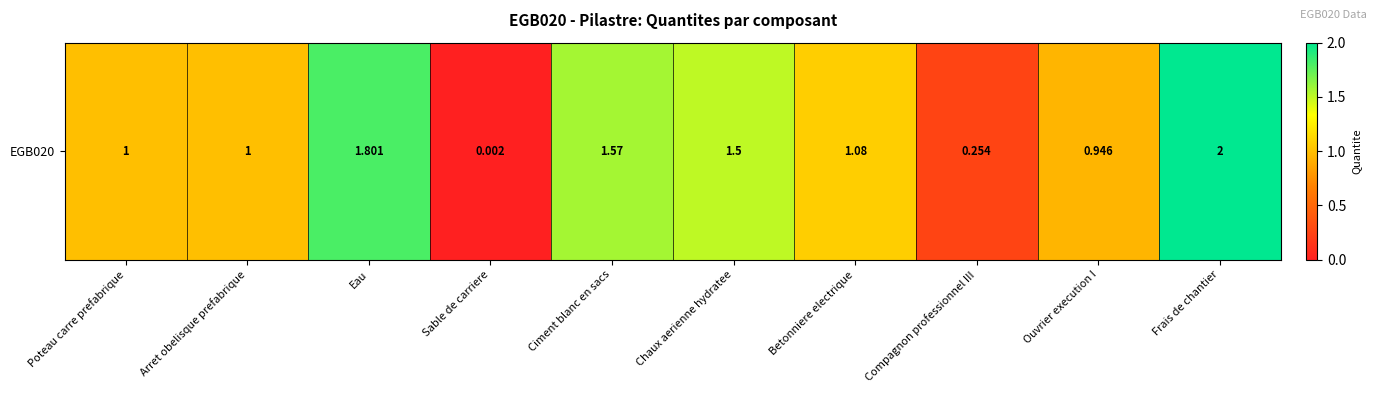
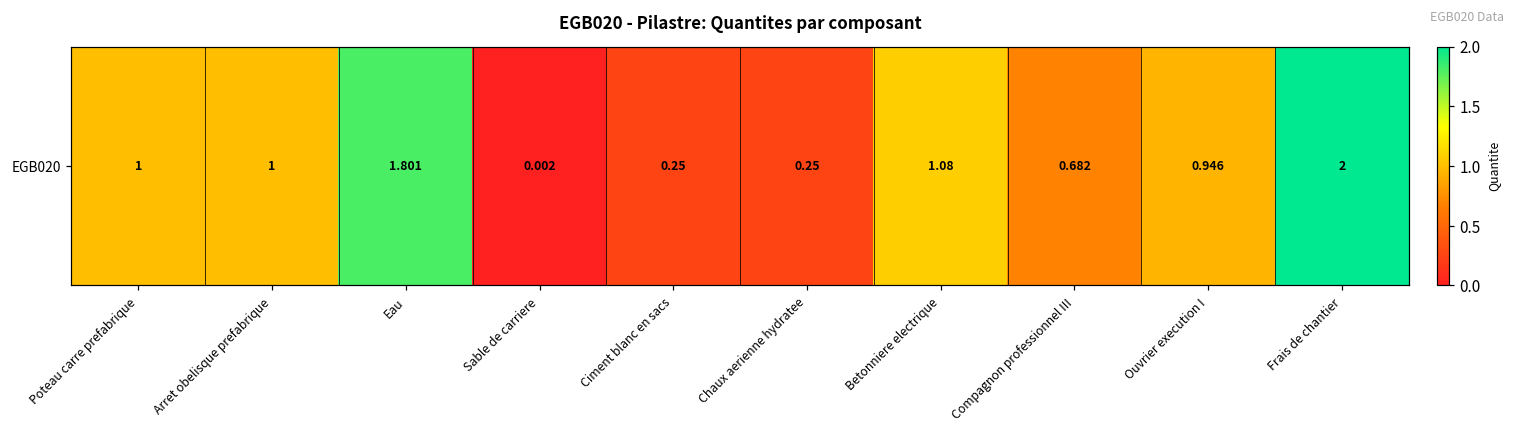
  {
    "EGB020": {
      "Poteau carre prefabrique": 1,
      "Arret obelisque prefabrique": 1,
      "Eau": 1.801,
      "Sable de carriere": 0.002,
-     "Ciment blanc en sacs": 1.57,
-     "Chaux aerienne hydratee": 1.5,
+     "Ciment blanc en sacs": 0.25,
+     "Chaux aerienne hydratee": 0.25,
      "Betonniere electrique": 1.08,
-     "Compagnon professionnel III": 0.254,
+     "Compagnon professionnel III": 0.682,
      "Ouvrier execution I": 0.946,
      "Frais de chantier": 2
    }
  }
